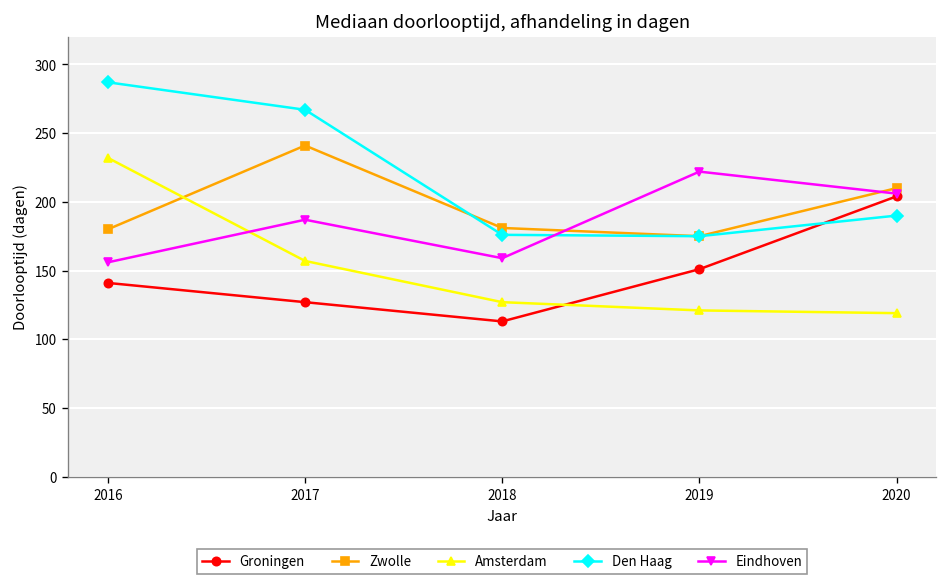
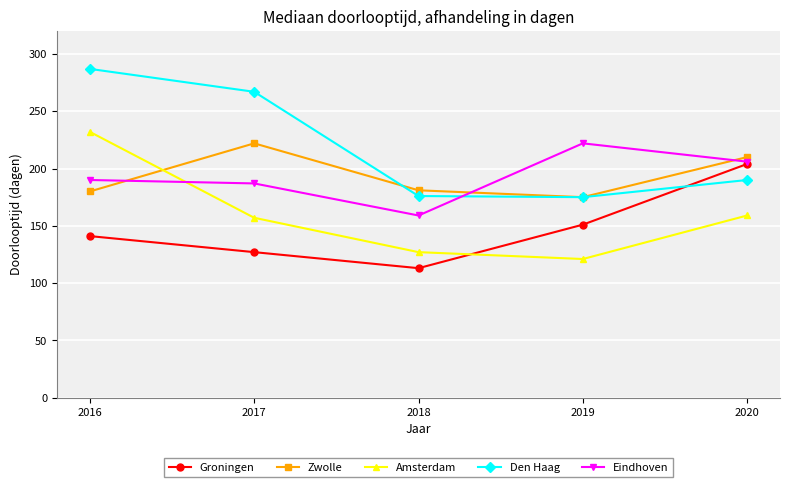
  {
    "Groningen": {
      "2016": 141,
      "2017": 127,
      "2018": 113,
      "2019": 151
    },
    "Zwolle": {
      "2016": 180,
-     "2017": 241,
+     "2017": 222,
      "2018": 181,
      "2020": 210
    },
    "Amsterdam": {
      "2016": 232,
      "2017": 157,
      "2018": 127,
      "2019": 121,
-     "2020": 119
+     "2020": 159
    },
    "Den Haag": {
      "2016": 287,
      "2017": 267,
      "2018": 176,
      "2020": 190
    },
    "Eindhoven": {
-     "2016": 156,
+     "2016": 190,
      "2017": 187,
      "2018": 159,
      "2019": 222
    }
  }
